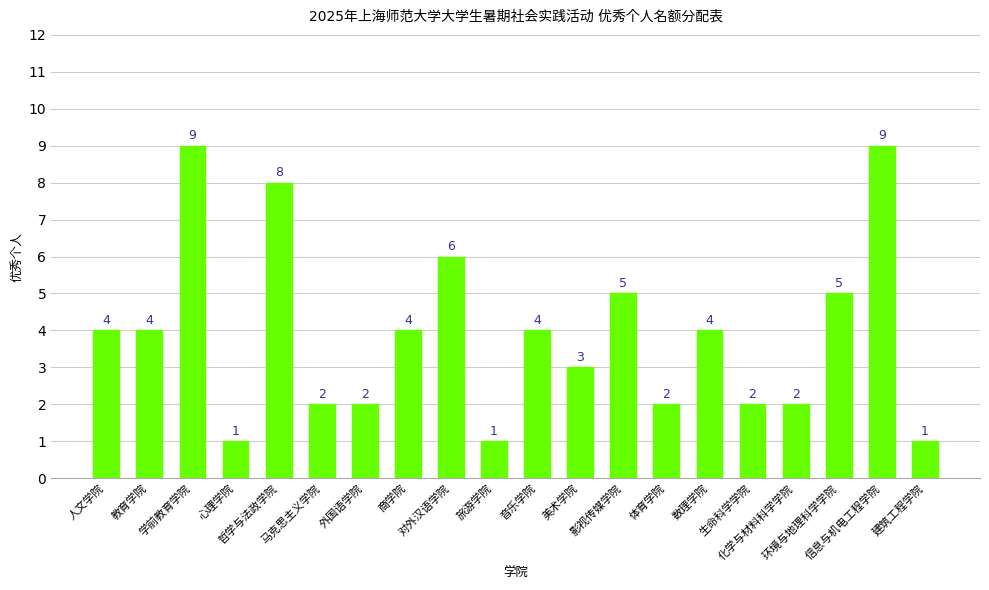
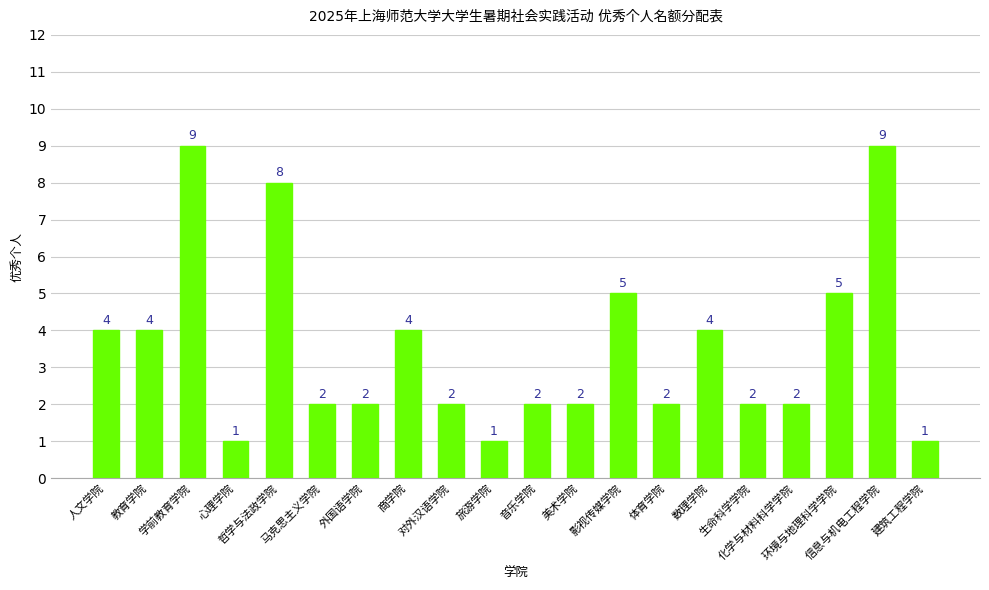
  {
    "人文学院": 4,
    "教育学院": 4,
    "学前教育学院": 9,
    "心理学院": 1,
    "哲学与法政学院": 8,
    "马克思主义学院": 2,
    "外国语学院": 2,
    "商学院": 4,
-   "对外汉语学院": 6,
+   "对外汉语学院": 2,
    "旅游学院": 1,
-   "音乐学院": 4,
-   "美术学院": 3,
+   "音乐学院": 2,
+   "美术学院": 2,
    "影视传媒学院": 5,
    "体育学院": 2,
    "数理学院": 4,
    "生命科学学院": 2,
    "化学与材料科学学院": 2,
    "环境与地理科学学院": 5,
    "信息与机电工程学院": 9,
    "建筑工程学院": 1
  }
